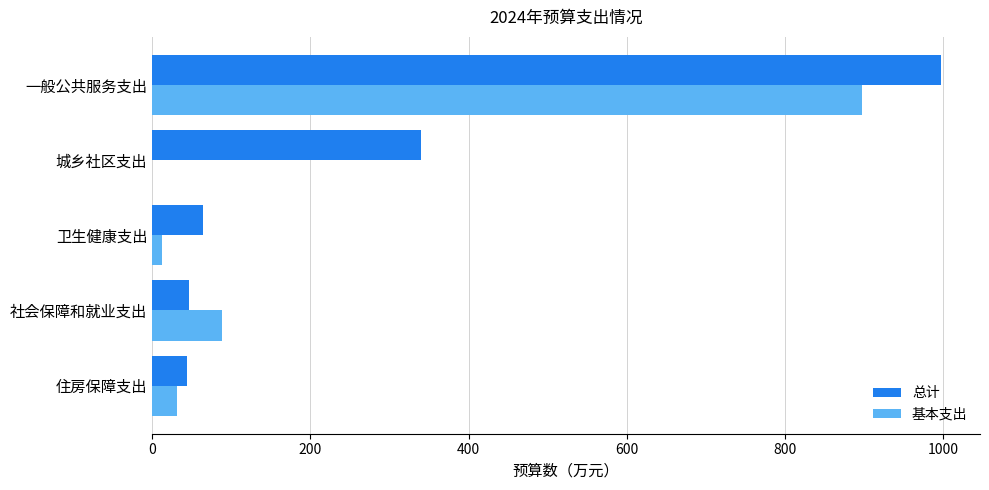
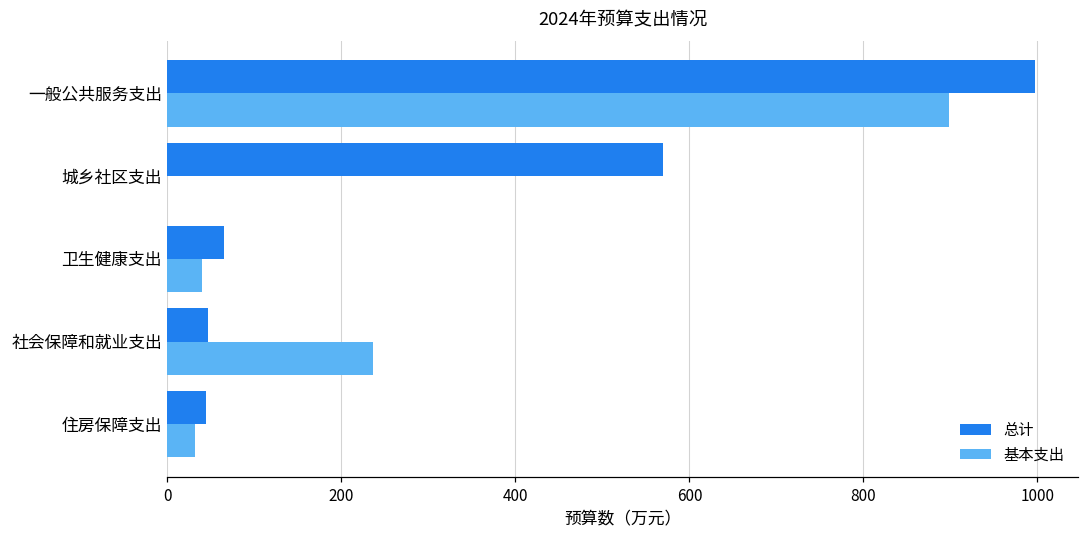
  {
    "总计": {
      "一般公共服务支出": 1000,
-     "城乡社区支出": 340,
+     "城乡社区支出": 570,
      "卫生健康支出": 60,
      "社会保障和就业支出": 50,
      "住房保障支出": 40
    },
    "基本支出": {
      "一般公共服务支出": 900,
      "城乡社区支出": 0,
-     "卫生健康支出": 10,
-     "社会保障和就业支出": 90,
+     "卫生健康支出": 40,
+     "社会保障和就业支出": 240,
      "住房保障支出": 30
    }
  }
